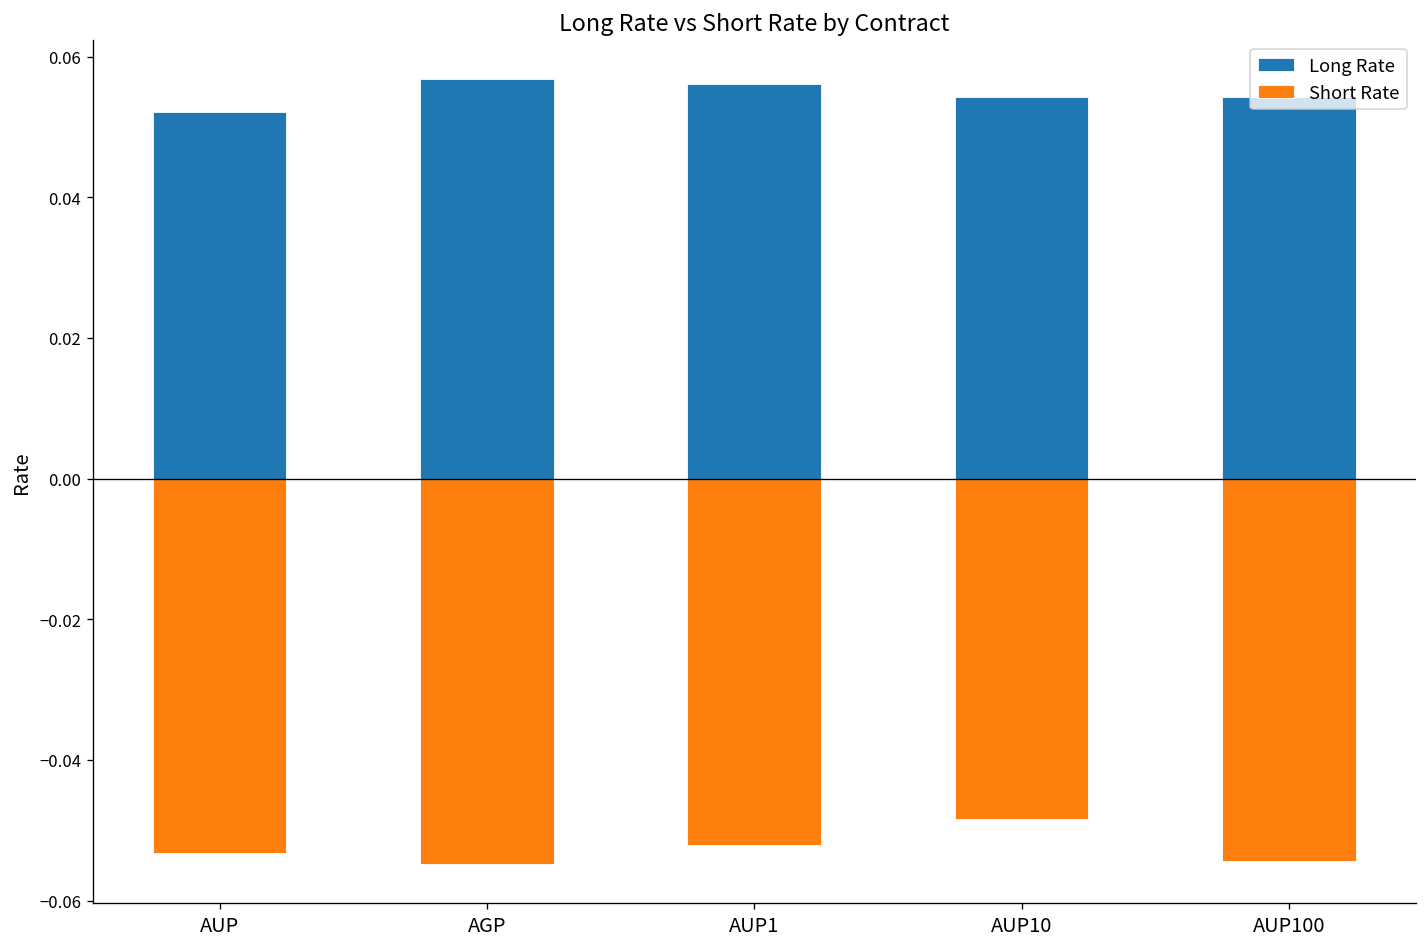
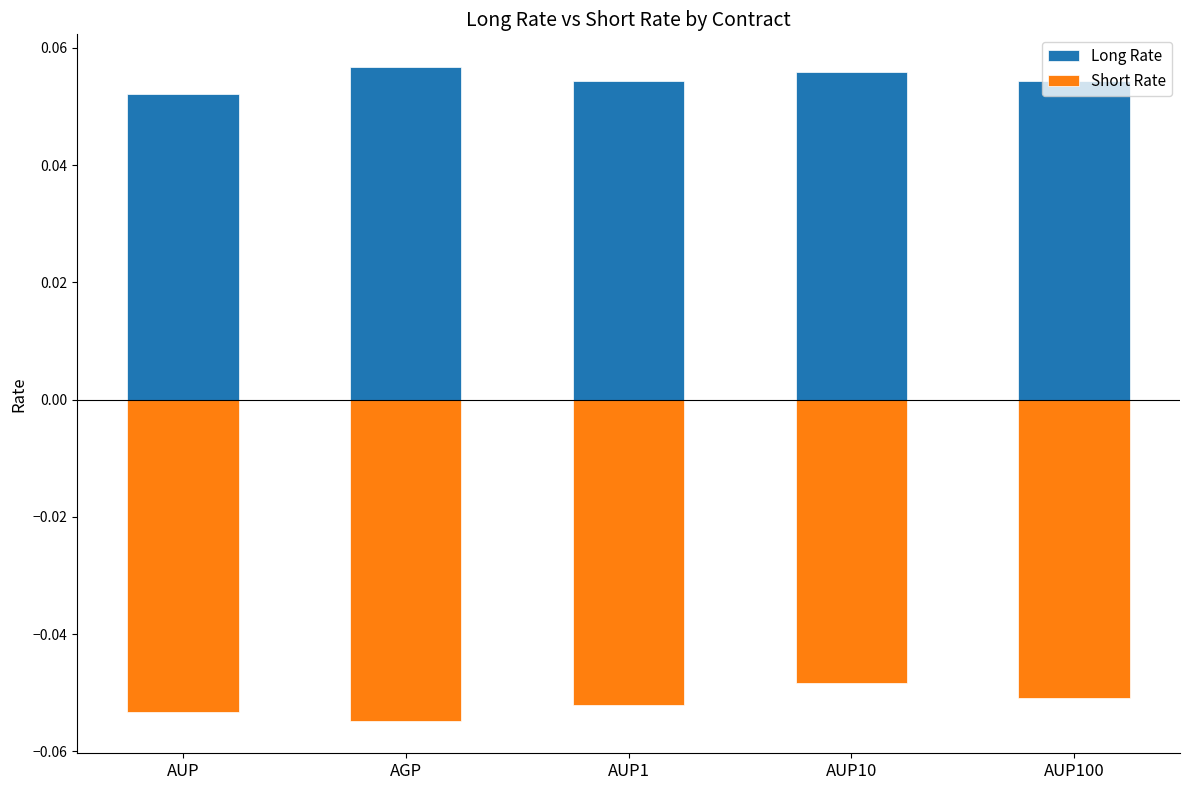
  {
    "Long Rate": {
      "AUP": 0.052,
      "AGP": 0.057,
-     "AUP1": 0.056,
-     "AUP10": 0.054
+     "AUP1": 0.054,
+     "AUP10": 0.056
    },
    "Short Rate": {
      "AUP": -0.053,
      "AGP": -0.055,
      "AUP1": -0.052,
      "AUP10": -0.048,
-     "AUP100": -0.054
+     "AUP100": -0.051
    }
  }
